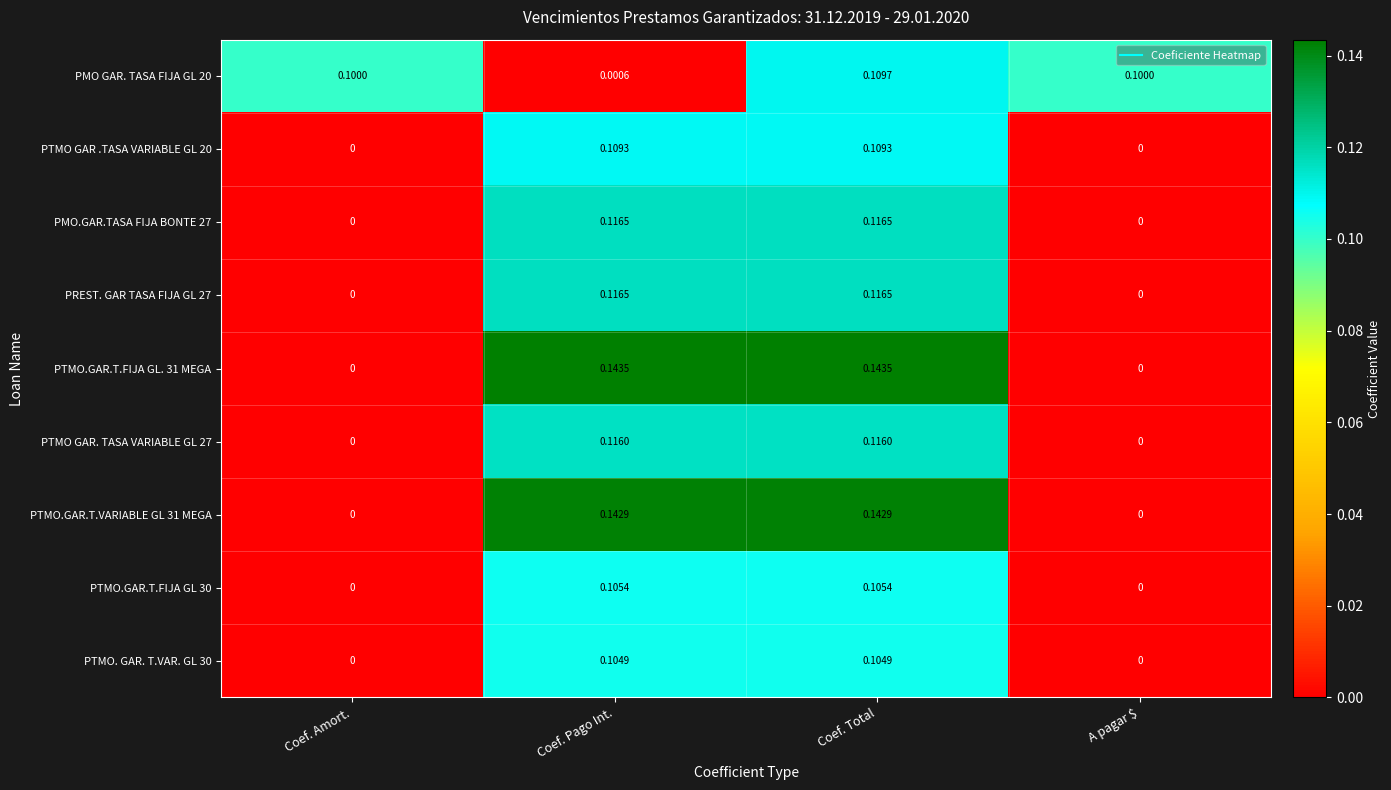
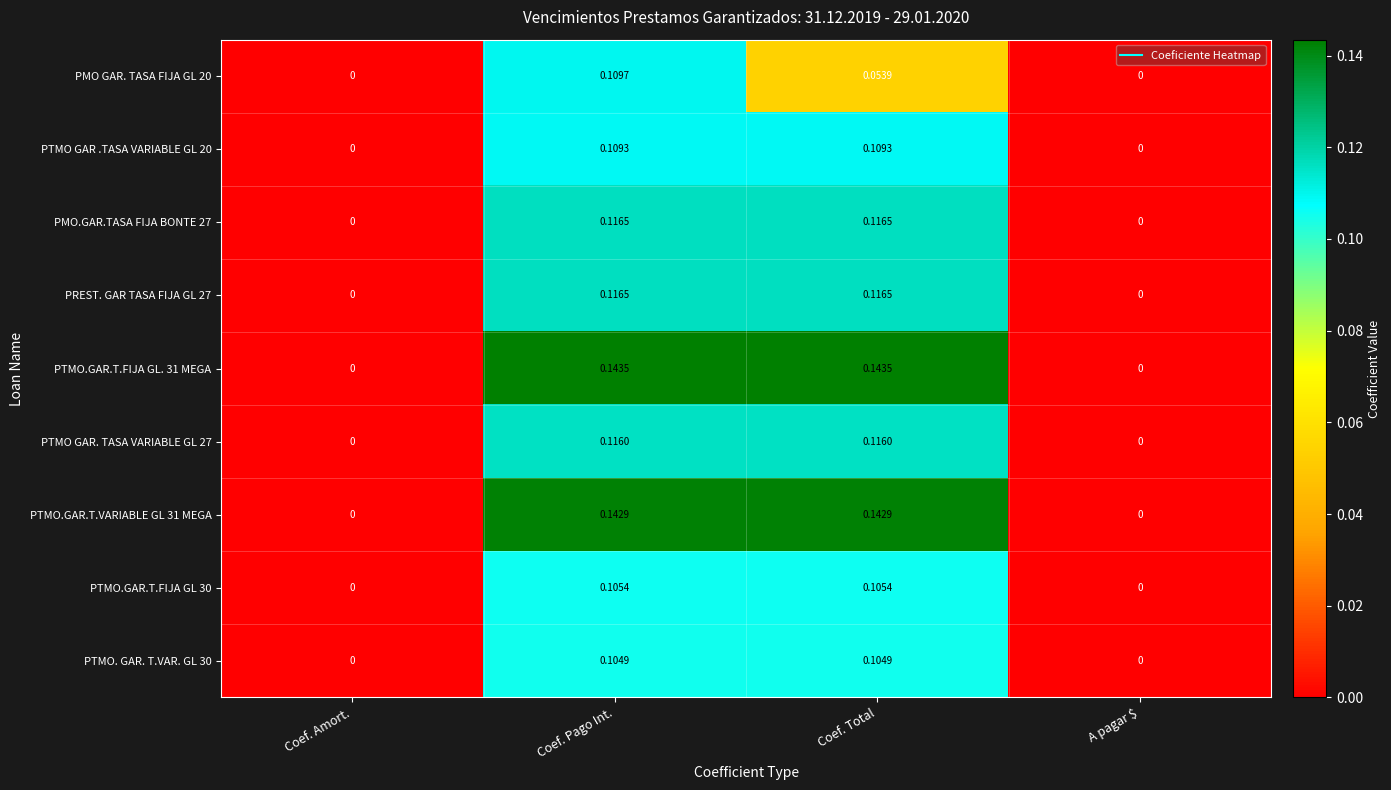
  {
    "PMO GAR. TASA FIJA GL 20": {
-     "Coef. Amort.": 0.1000,
-     "Coef. Pago Int.": 0.0006,
-     "Coef. Total": 0.1097,
-     "A pagar $": 0.1000
+     "Coef. Amort.": 0,
+     "Coef. Pago Int.": 0.1097,
+     "Coef. Total": 0.0539,
+     "A pagar $": 0
    },
    "PTMO GAR .TASA VARIABLE GL 20": {
      "Coef. Amort.": 0,
      "Coef. Pago Int.": 0.1093,
      "Coef. Total": 0.1093,
      "A pagar $": 0
    },
    "PMO.GAR.TASA FIJA BONTE 27": {
      "Coef. Amort.": 0,
      "Coef. Pago Int.": 0.1165,
      "Coef. Total": 0.1165,
      "A pagar $": 0
    },
    "PREST. GAR TASA FIJA GL 27": {
      "Coef. Amort.": 0,
      "Coef. Pago Int.": 0.1165,
      "Coef. Total": 0.1165,
      "A pagar $": 0
    },
    "PTMO.GAR.T.FIJA GL. 31 MEGA": {
      "Coef. Amort.": 0,
      "Coef. Pago Int.": 0.1435,
      "Coef. Total": 0.1435,
      "A pagar $": 0
    },
    "PTMO GAR. TASA VARIABLE GL 27": {
      "Coef. Amort.": 0,
      "Coef. Pago Int.": 0.1160,
      "Coef. Total": 0.1160,
      "A pagar $": 0
    },
    "PTMO.GAR.T.VARIABLE GL 31 MEGA": {
      "Coef. Amort.": 0,
      "Coef. Pago Int.": 0.1429,
      "Coef. Total": 0.1429,
      "A pagar $": 0
    },
    "PTMO.GAR.T.FIJA GL 30": {
      "Coef. Amort.": 0,
      "Coef. Pago Int.": 0.1054,
      "Coef. Total": 0.1054,
      "A pagar $": 0
    },
    "PTMO. GAR. T.VAR. GL 30": {
      "Coef. Amort.": 0,
      "Coef. Pago Int.": 0.1049,
      "Coef. Total": 0.1049,
      "A pagar $": 0
    }
  }
